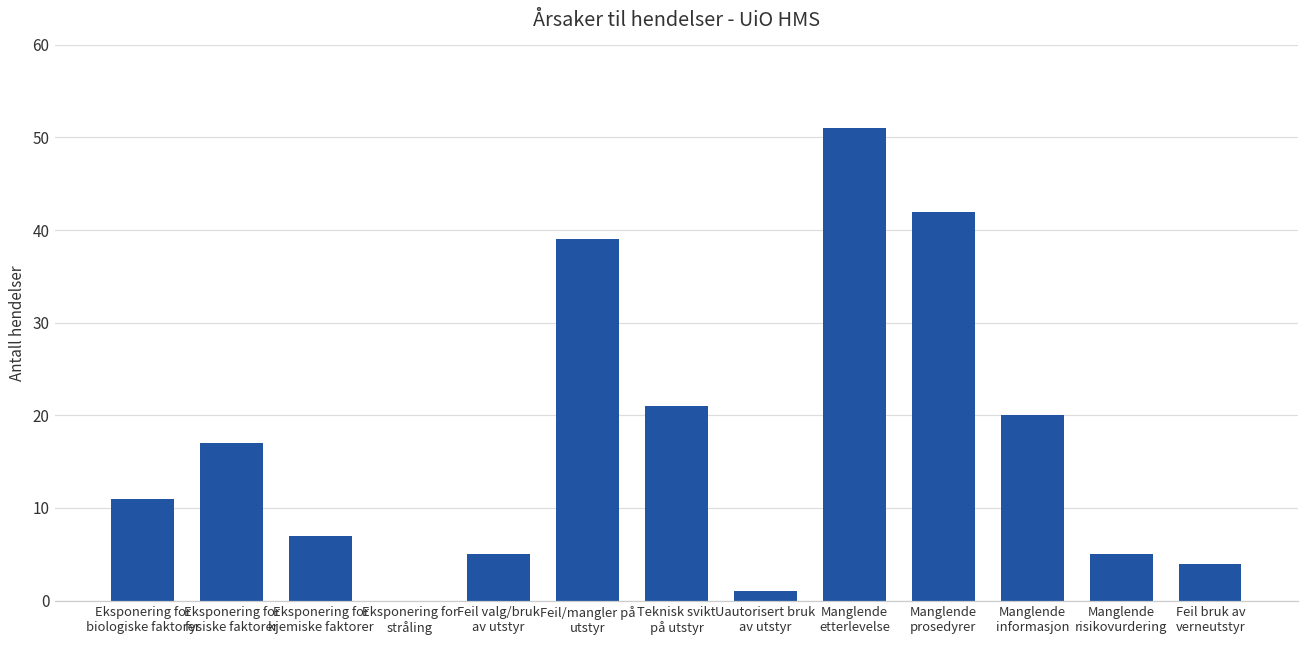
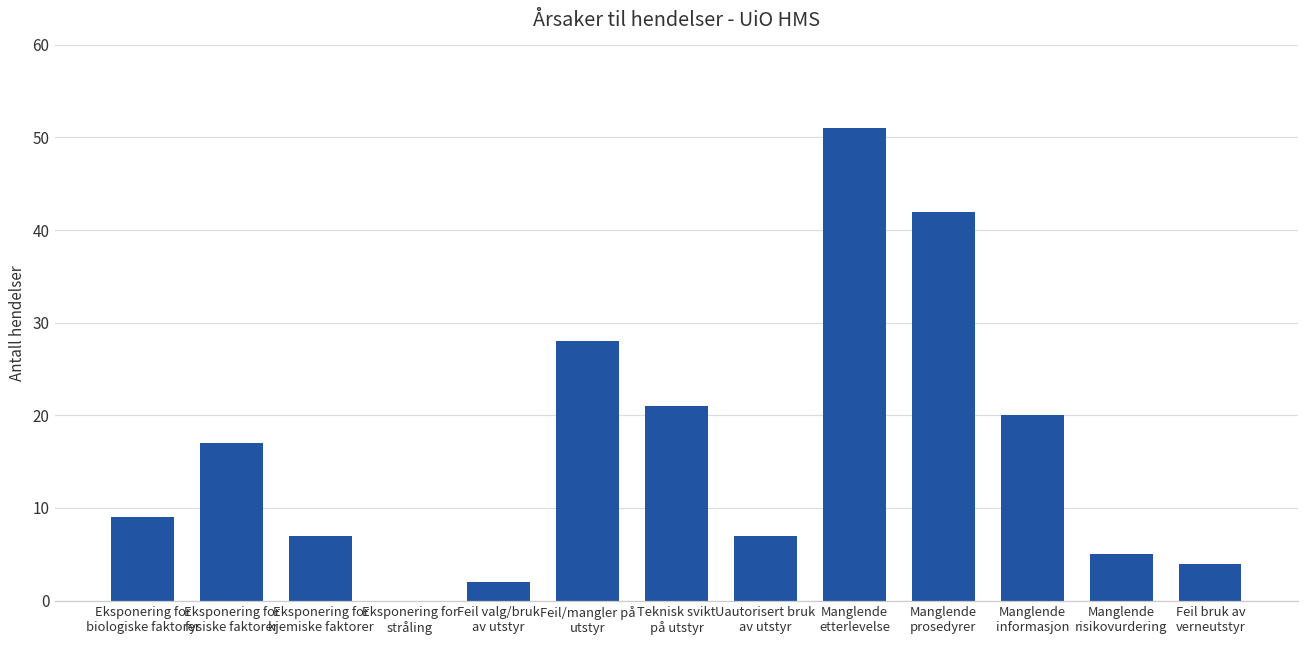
  {
-   "Eksponering for biologiske faktorer": 11,
+   "Eksponering for biologiske faktorer": 9,
    "Eksponering for kjemiske faktorer": 7,
    "Eksponering for stråling": 0,
-   "Feil valg/bruk av utstyr": 5,
-   "Feil/mangler på utstyr": 39,
+   "Feil valg/bruk av utstyr": 2,
+   "Feil/mangler på utstyr": 28,
    "Teknisk svikt på utstyr": 21,
-   "Uautorisert bruk av utstyr": 1,
+   "Uautorisert bruk av utstyr": 7,
    "Manglende etterlevelse": 51,
    "Manglende prosedyrer": 42,
    "Manglende informasjon": 20,
    "Manglende risikovurdering": 5,
    "Feil bruk av verneutstyr": 4
  }
